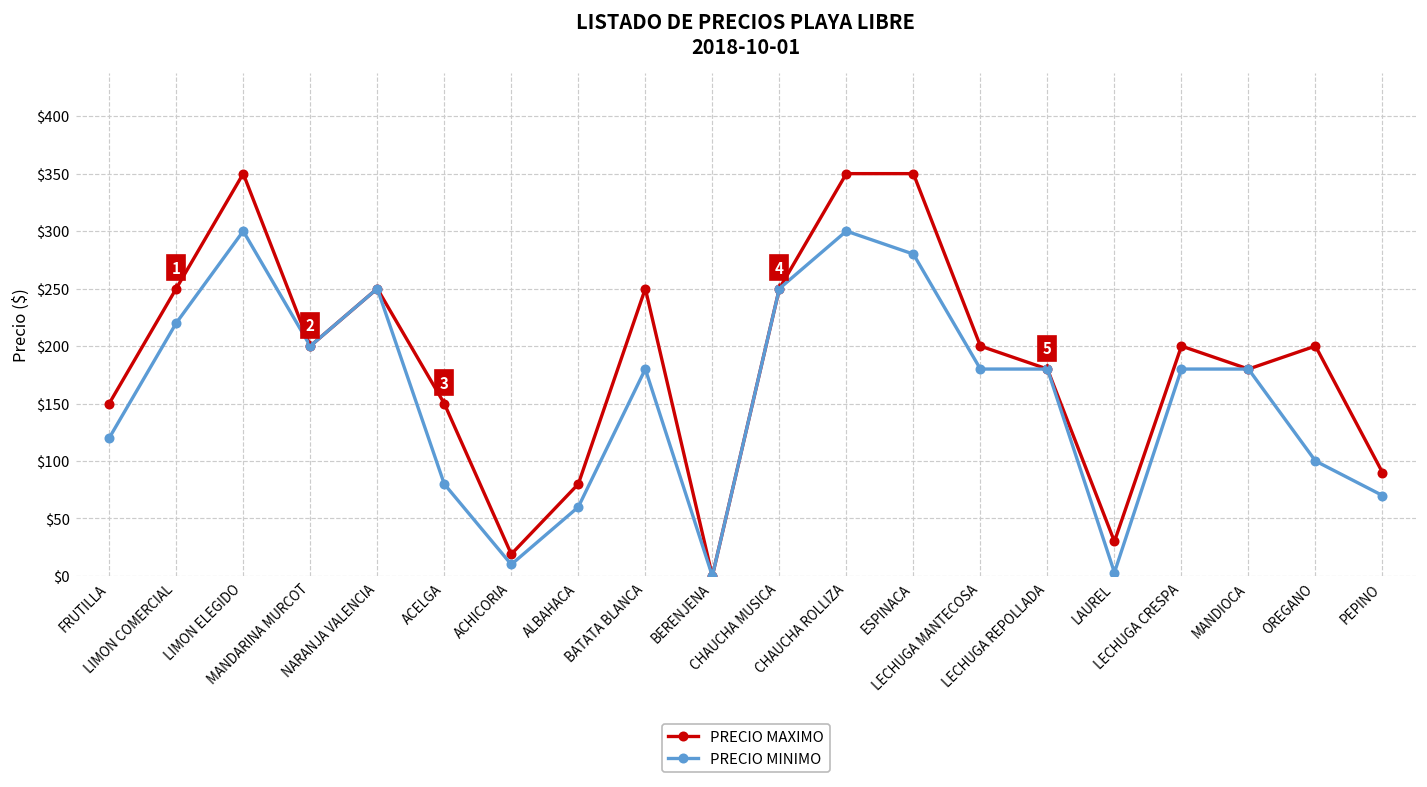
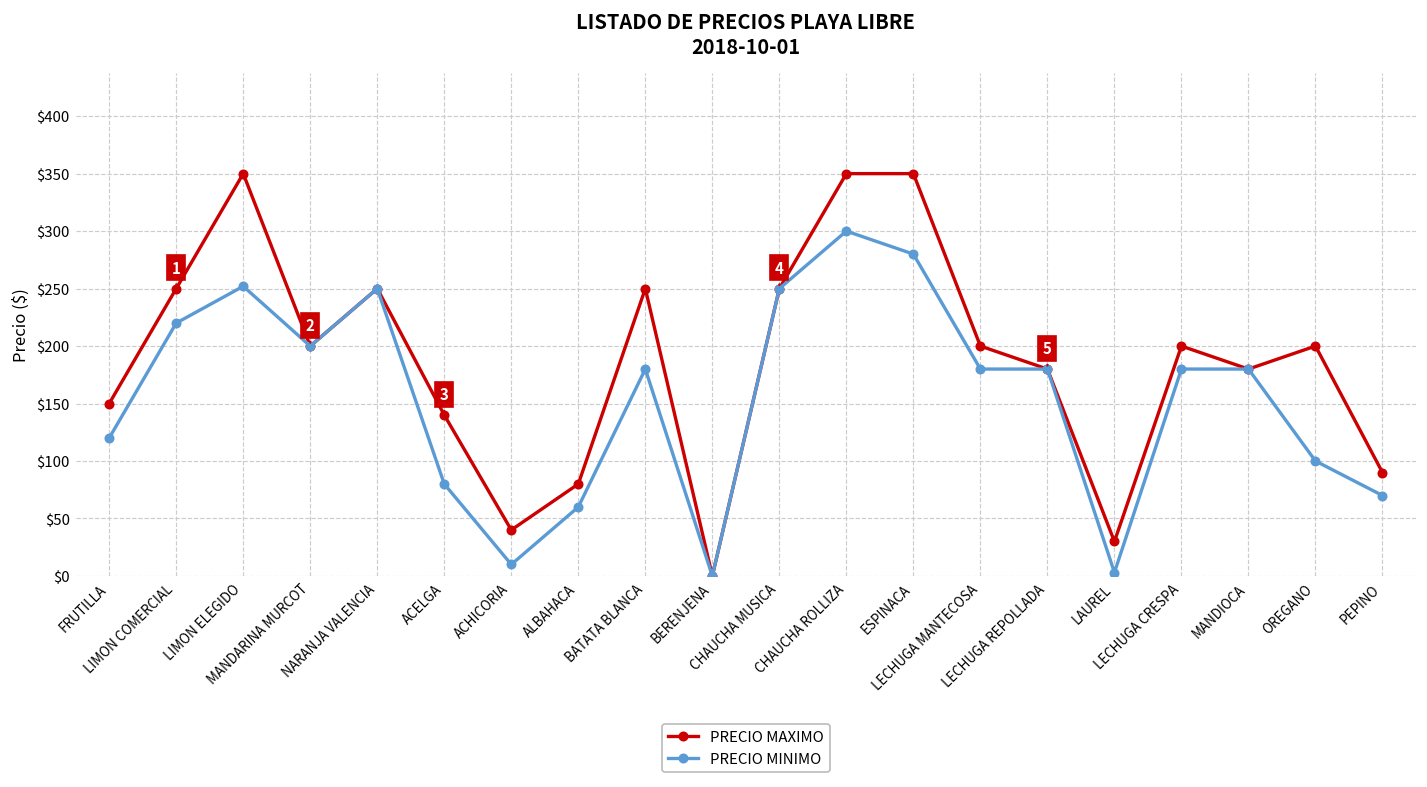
  {
    "PRECIO MAXIMO": {
      "FRUTILLA": "$150",
      "LIMON ELEGIDO": "$350",
-     "ACELGA": "$150",
-     "ACHICORIA": "$20",
+     "ACELGA": "$140",
+     "ACHICORIA": "$40",
      "ALBAHACA": "$80",
      "BATATA BLANCA": "$250",
      "CHAUCHA ROLLIZA": "$350",
      "ESPINACA": "$350",
      "LECHUGA MANTECOSA": "$200",
      "LAUREL": "$30",
      "LECHUGA CRESPA": "$200",
      "OREGANO": "$200",
      "PEPINO": "$90"
    },
    "PRECIO MINIMO": {
      "FRUTILLA": "$120",
      "LIMON COMERCIAL": "$220",
-     "LIMON ELEGIDO": "$300",
+     "LIMON ELEGIDO": "$250",
      "ACELGA": "$80",
      "ACHICORIA": "$10",
      "ALBAHACA": "$60",
      "BATATA BLANCA": "$180",
      "CHAUCHA ROLLIZA": "$300",
      "ESPINACA": "$280",
      "LECHUGA MANTECOSA": "$180",
      "LAUREL": "$0",
      "LECHUGA CRESPA": "$180",
      "OREGANO": "$100",
      "PEPINO": "$70"
    }
  }
